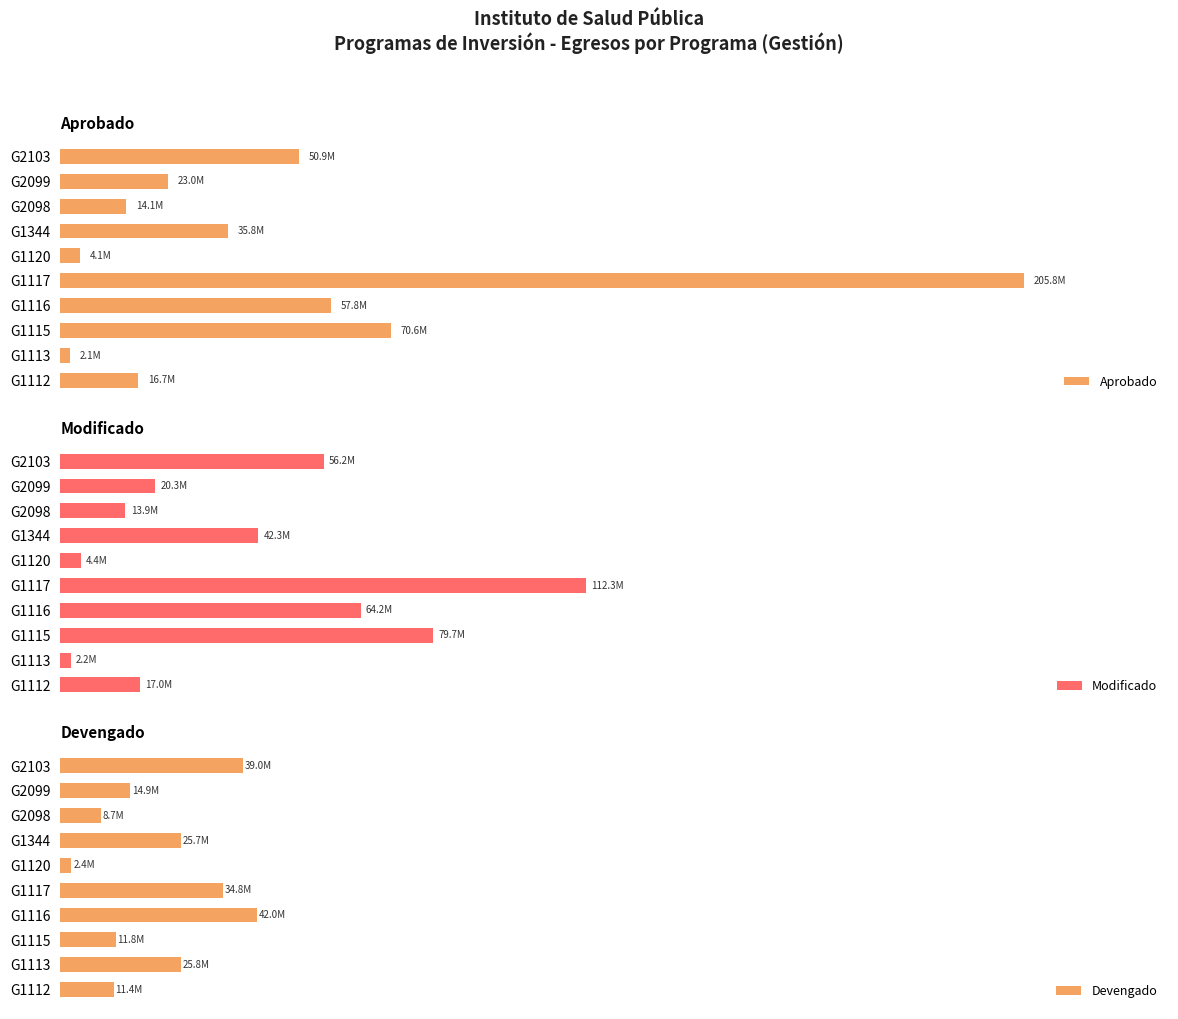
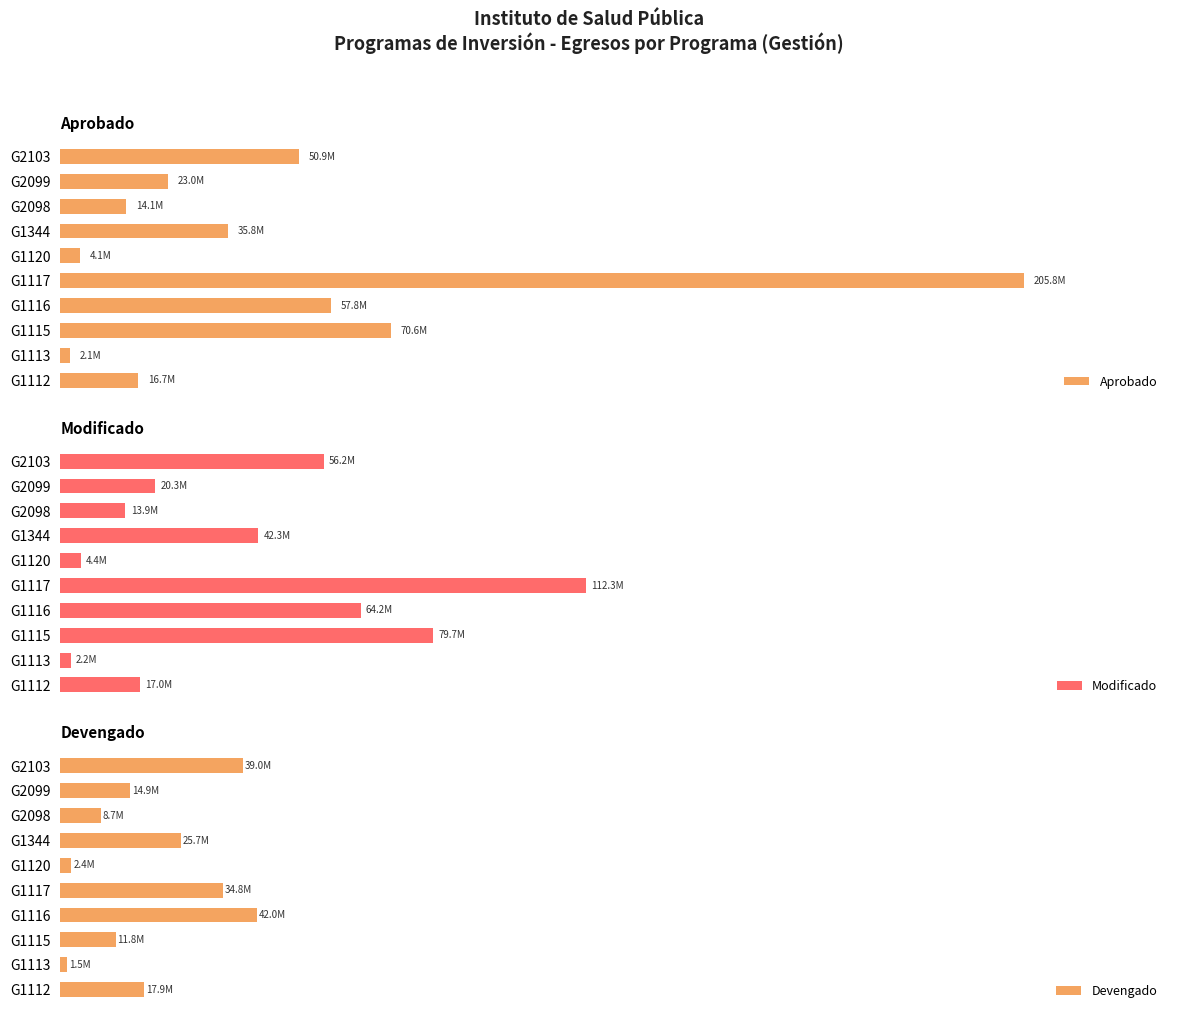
  {
    "Aprobado": {
      "G2103": "50.9M",
      "G2099": "23.0M",
      "G2098": "14.1M",
      "G1344": "35.8M",
      "G1120": "4.1M",
      "G1117": "205.8M",
      "G1116": "57.8M",
      "G1115": "70.6M",
      "G1113": "2.1M",
      "G1112": "16.7M"
    },
    "Modificado": {
      "G2103": "56.2M",
      "G2099": "20.3M",
      "G2098": "13.9M",
      "G1344": "42.3M",
      "G1120": "4.4M",
      "G1117": "112.3M",
      "G1116": "64.2M",
      "G1115": "79.7M",
      "G1113": "2.2M",
      "G1112": "17.0M"
    },
    "Devengado": {
      "G2103": "39.0M",
      "G2099": "14.9M",
      "G2098": "8.7M",
      "G1344": "25.7M",
      "G1120": "2.4M",
      "G1117": "34.8M",
      "G1116": "42.0M",
      "G1115": "11.8M",
-     "G1113": "25.8M",
-     "G1112": "11.4M"
+     "G1113": "1.5M",
+     "G1112": "17.9M"
    }
  }
